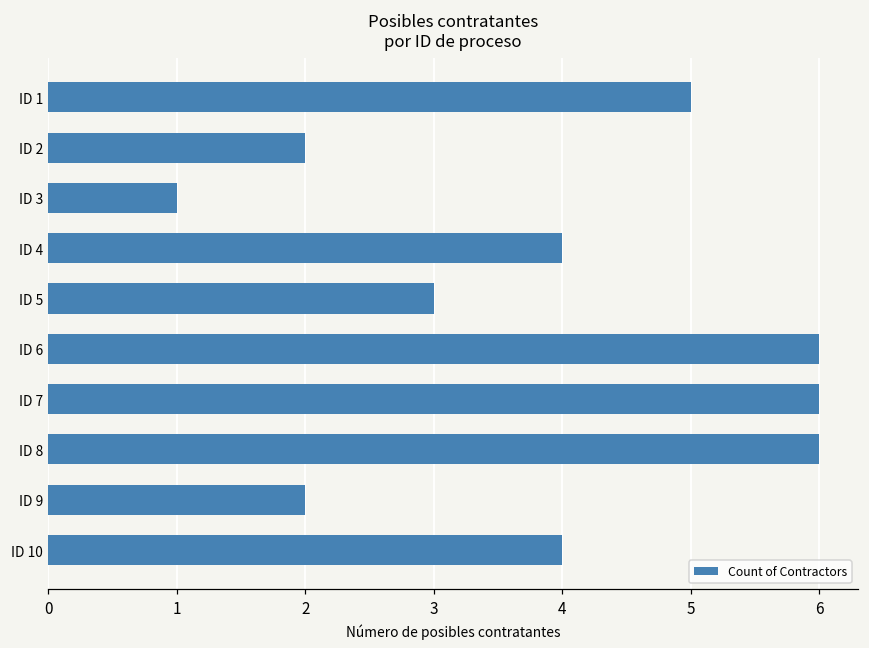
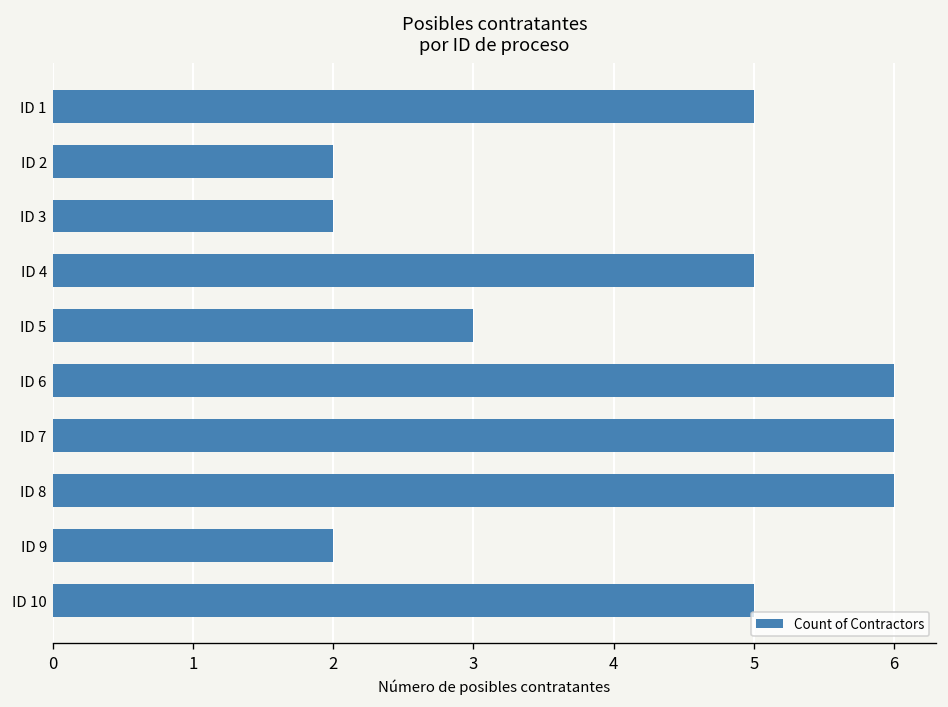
  {
    "ID 1": 5,
    "ID 2": 2,
-   "ID 3": 1,
-   "ID 4": 4,
+   "ID 3": 2,
+   "ID 4": 5,
    "ID 5": 3,
    "ID 6": 6,
    "ID 7": 6,
    "ID 8": 6,
    "ID 9": 2,
-   "ID 10": 4
+   "ID 10": 5
  }
